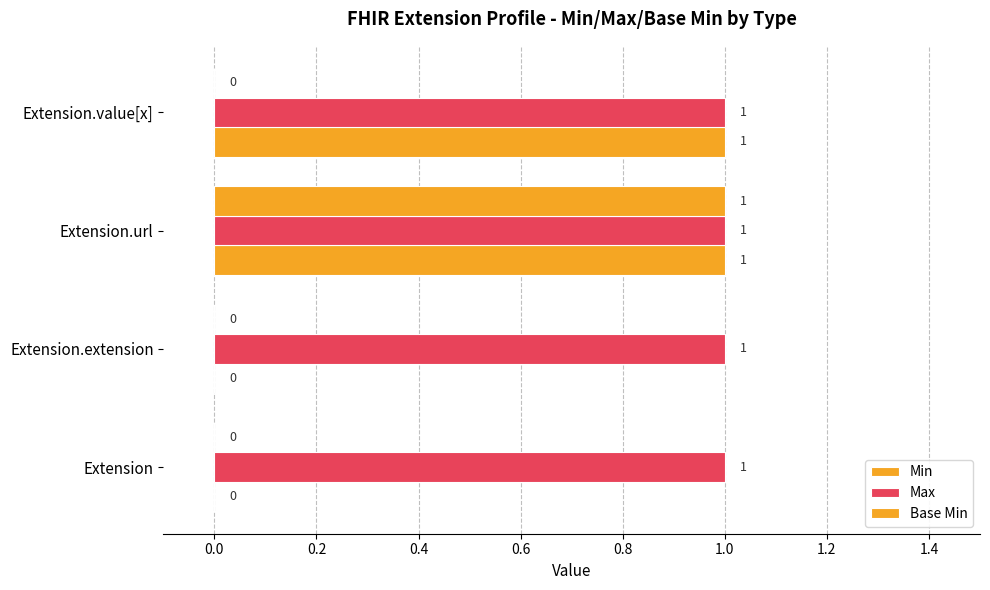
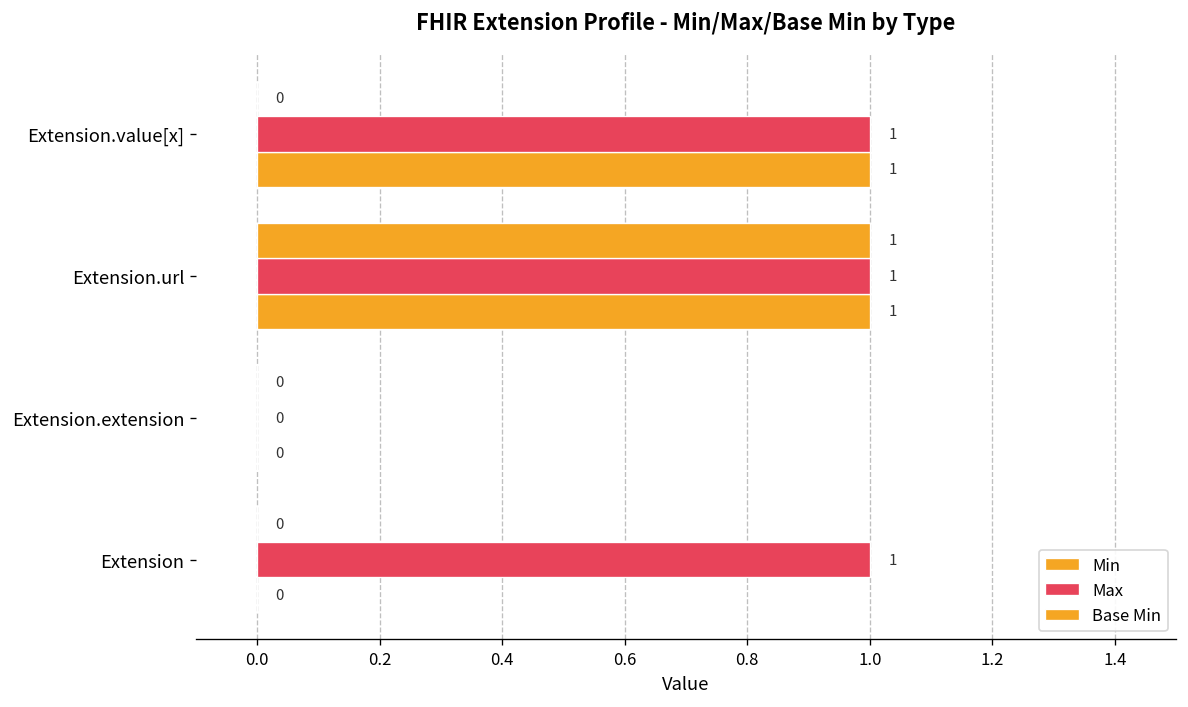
  {
    "Max": {
      "Extension.value[x]": 1,
      "Extension.url": 1,
-     "Extension.extension": 1,
+     "Extension.extension": 0,
      "Extension": 1
    }
  }
